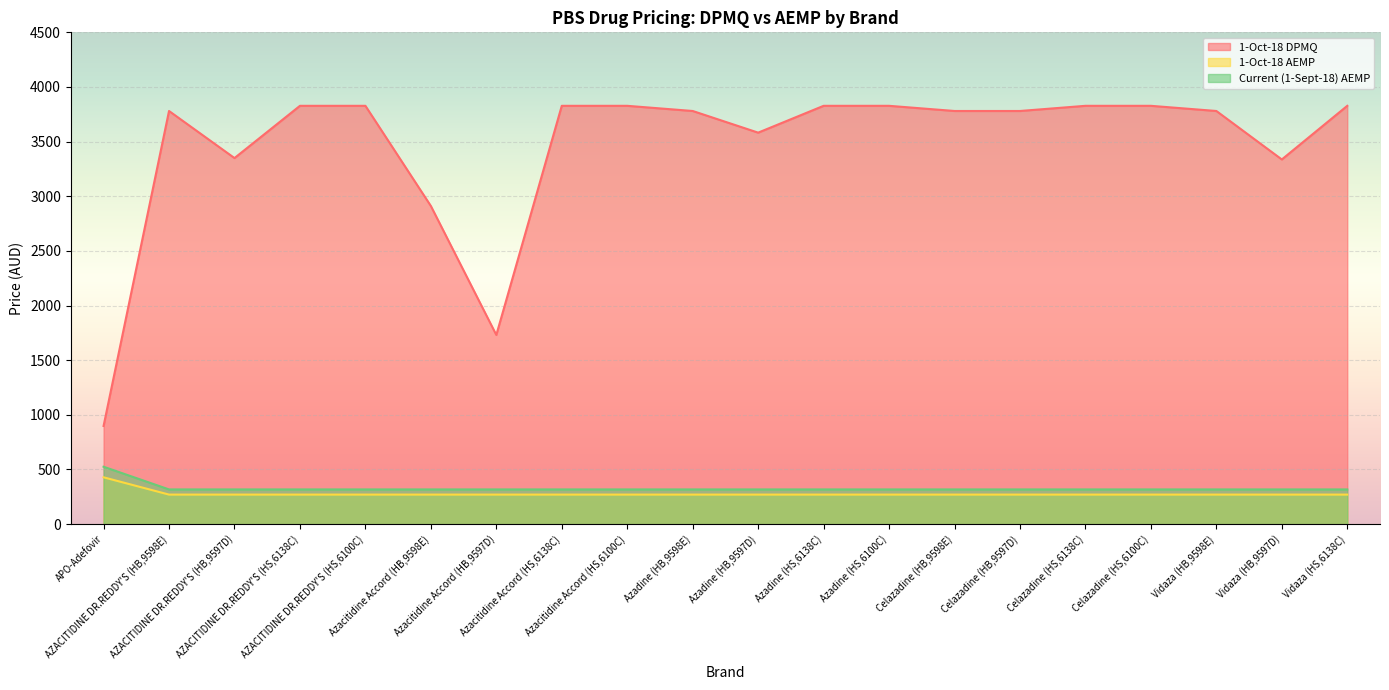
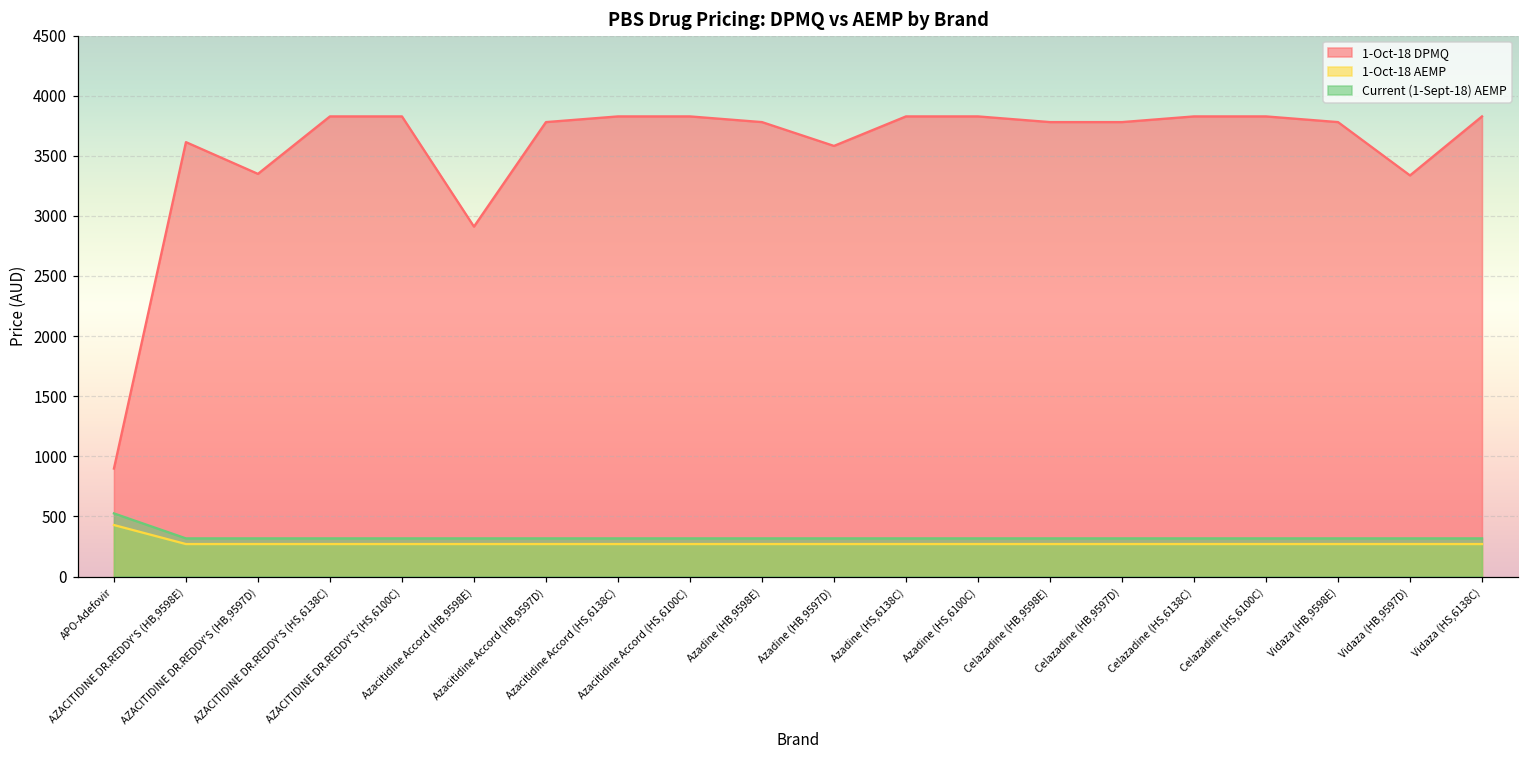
  {
    "1-Oct-18 DPMQ": {
      "APO-Adefovir": 900,
-     "AZACITIDINE DR.REDDY'S (HB,9598E)": 3780,
+     "AZACITIDINE DR.REDDY'S (HB,9598E)": 3610,
      "AZACITIDINE DR.REDDY'S (HB,9597D)": 3350,
      "AZACITIDINE DR.REDDY'S (HS,6138C)": 3830,
      "AZACITIDINE DR.REDDY'S (HS,6100C)": 3830,
      "Azacitidine Accord (HB,9598E)": 2910,
-     "Azacitidine Accord (HB,9597D)": 1730,
+     "Azacitidine Accord (HB,9597D)": 3780,
      "Azacitidine Accord (HS,6138C)": 3830,
      "Azacitidine Accord (HS,6100C)": 3830,
      "Azadine (HB,9598E)": 3780,
      "Azadine (HB,9597D)": 3580,
      "Azadine (HS,6138C)": 3830,
      "Azadine (HS,6100C)": 3830,
      "Celazadine (HB,9598E)": 3780,
      "Celazadine (HB,9597D)": 3780,
      "Celazadine (HS,6138C)": 3830,
      "Celazadine (HS,6100C)": 3830,
      "Vidaza (HB,9598E)": 3780,
      "Vidaza (HB,9597D)": 3340,
      "Vidaza (HS,6138C)": 3830
    },
    "1-Oct-18 AEMP": {
      "APO-Adefovir": 430,
      "AZACITIDINE DR.REDDY'S (HB,9598E)": 270,
      "AZACITIDINE DR.REDDY'S (HB,9597D)": 270,
      "AZACITIDINE DR.REDDY'S (HS,6138C)": 270,
      "AZACITIDINE DR.REDDY'S (HS,6100C)": 270,
      "Azacitidine Accord (HB,9598E)": 270,
      "Azacitidine Accord (HB,9597D)": 270,
      "Azacitidine Accord (HS,6138C)": 270,
      "Azacitidine Accord (HS,6100C)": 270,
      "Azadine (HB,9598E)": 270,
      "Azadine (HB,9597D)": 270,
      "Azadine (HS,6138C)": 270,
      "Azadine (HS,6100C)": 270,
      "Celazadine (HB,9598E)": 270,
      "Celazadine (HB,9597D)": 270,
      "Celazadine (HS,6138C)": 270,
      "Celazadine (HS,6100C)": 270,
      "Vidaza (HB,9598E)": 270,
      "Vidaza (HB,9597D)": 270,
      "Vidaza (HS,6138C)": 270
    },
    "Current (1-Sept-18) AEMP": {
      "APO-Adefovir": 530,
      "AZACITIDINE DR.REDDY'S (HB,9598E)": 320,
      "AZACITIDINE DR.REDDY'S (HB,9597D)": 320,
      "AZACITIDINE DR.REDDY'S (HS,6138C)": 320,
      "AZACITIDINE DR.REDDY'S (HS,6100C)": 320,
      "Azacitidine Accord (HB,9598E)": 320,
      "Azacitidine Accord (HB,9597D)": 320,
      "Azacitidine Accord (HS,6138C)": 320,
      "Azacitidine Accord (HS,6100C)": 320,
      "Azadine (HB,9598E)": 320,
      "Azadine (HB,9597D)": 320,
      "Azadine (HS,6138C)": 320,
      "Azadine (HS,6100C)": 320,
      "Celazadine (HB,9598E)": 320,
      "Celazadine (HB,9597D)": 320,
      "Celazadine (HS,6138C)": 320,
      "Celazadine (HS,6100C)": 320,
      "Vidaza (HB,9598E)": 320,
      "Vidaza (HB,9597D)": 320,
      "Vidaza (HS,6138C)": 320
    }
  }
